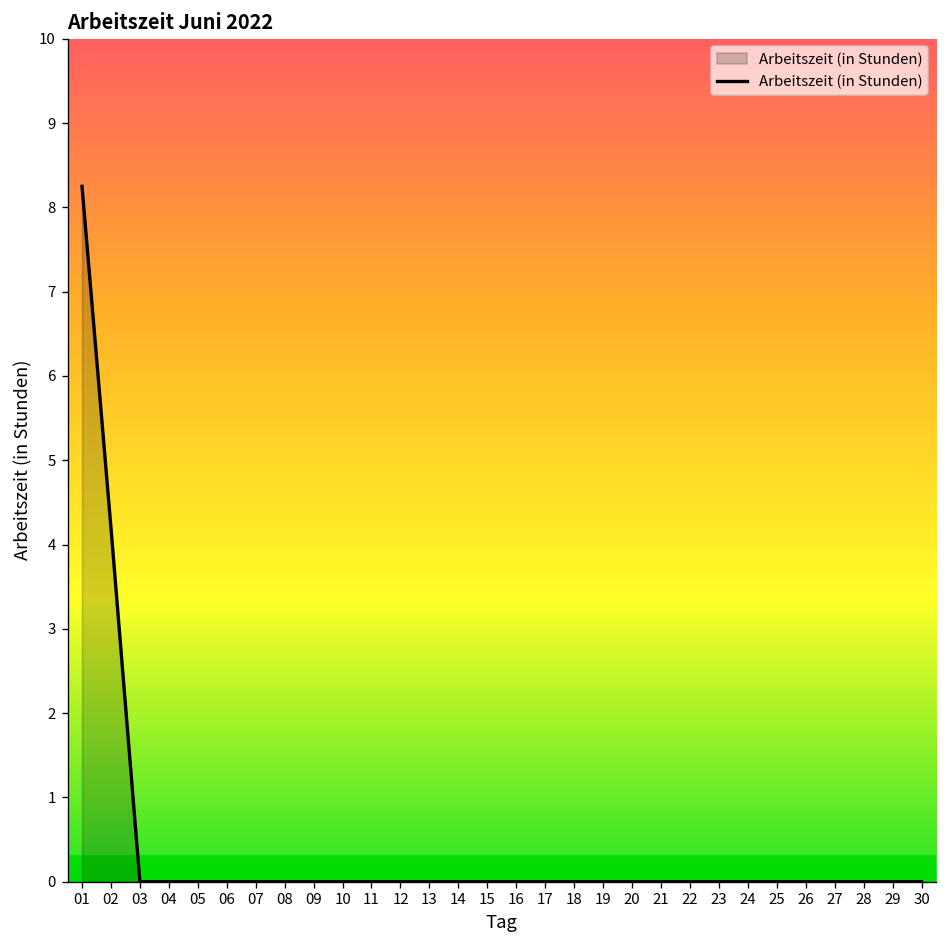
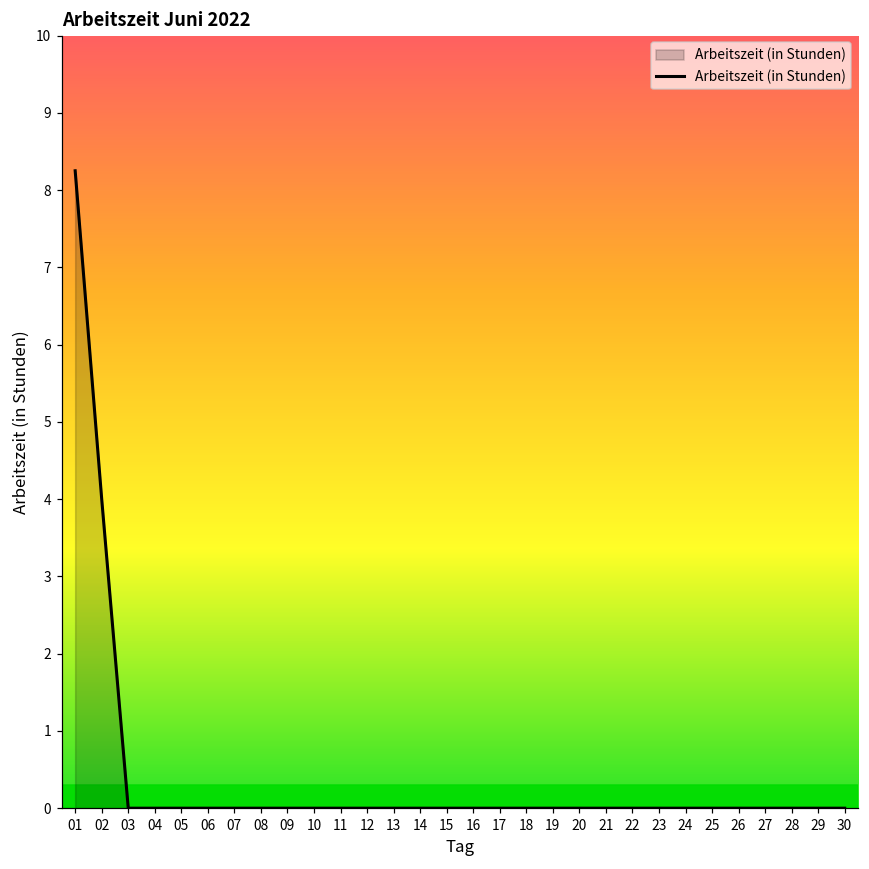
  {
    "01": 8.3,
-   "02": 4.2
+   "02": 4.0
  }
